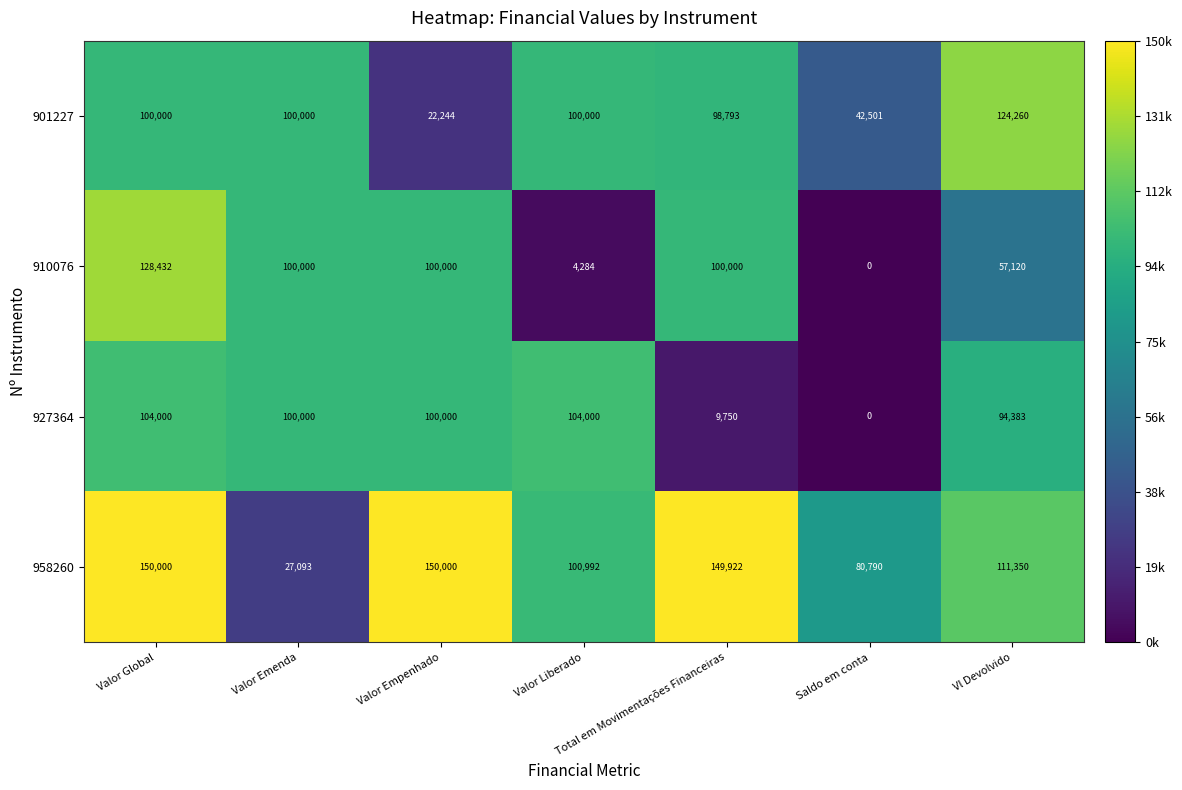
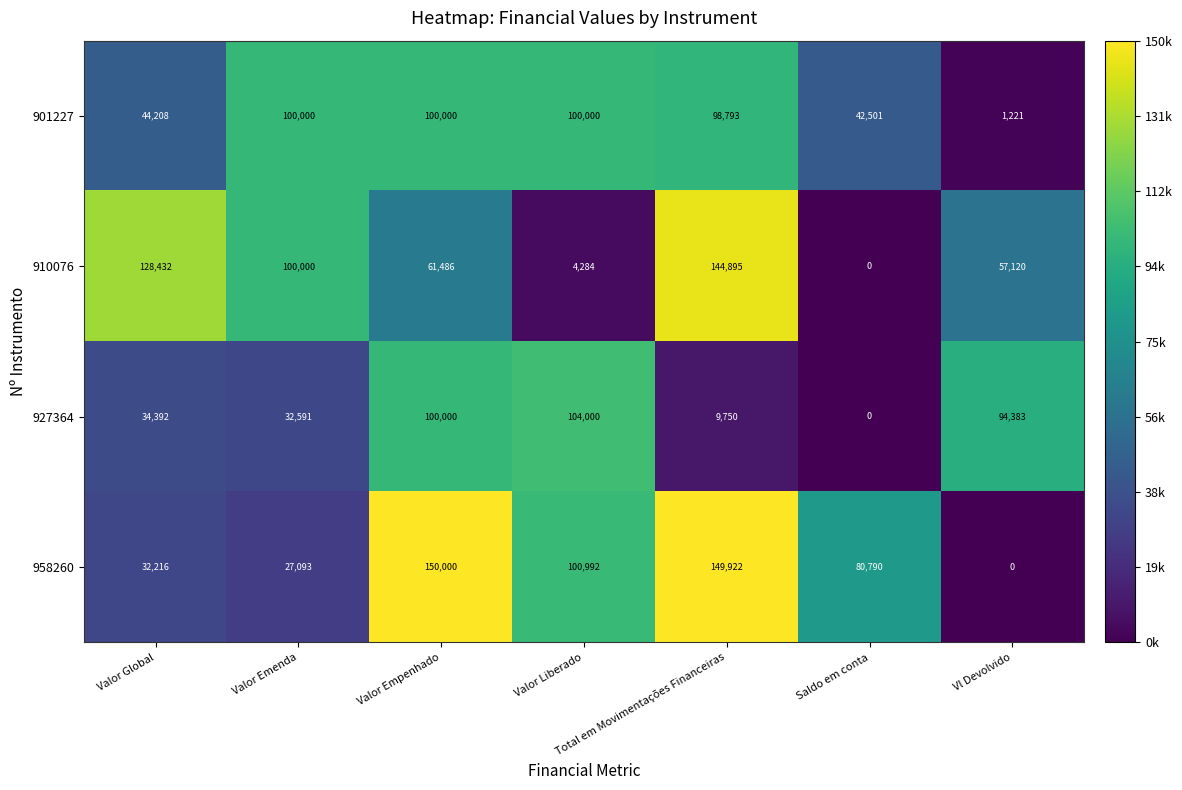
  {
    "901227": {
-     "Valor Global": "100,000",
+     "Valor Global": "44,208",
      "Valor Emenda": "100,000",
-     "Valor Empenhado": "22,244",
+     "Valor Empenhado": "100,000",
      "Valor Liberado": "100,000",
      "Total em Movimentações Financeiras": "98,793",
      "Saldo em conta": "42,501",
-     "Vl Devolvido": "124,260"
+     "Vl Devolvido": "1,221"
    },
    "910076": {
      "Valor Global": "128,432",
      "Valor Emenda": "100,000",
-     "Valor Empenhado": "100,000",
+     "Valor Empenhado": "61,486",
      "Valor Liberado": "4,284",
-     "Total em Movimentações Financeiras": "100,000",
+     "Total em Movimentações Financeiras": "144,895",
      "Saldo em conta": "0",
      "Vl Devolvido": "57,120"
    },
    "927364": {
-     "Valor Global": "104,000",
-     "Valor Emenda": "100,000",
+     "Valor Global": "34,392",
+     "Valor Emenda": "32,591",
      "Valor Empenhado": "100,000",
      "Valor Liberado": "104,000",
      "Total em Movimentações Financeiras": "9,750",
      "Saldo em conta": "0",
      "Vl Devolvido": "94,383"
    },
    "958260": {
-     "Valor Global": "150,000",
+     "Valor Global": "32,216",
      "Valor Emenda": "27,093",
      "Valor Empenhado": "150,000",
      "Valor Liberado": "100,992",
      "Total em Movimentações Financeiras": "149,922",
      "Saldo em conta": "80,790",
-     "Vl Devolvido": "111,350"
+     "Vl Devolvido": "0"
    }
  }
